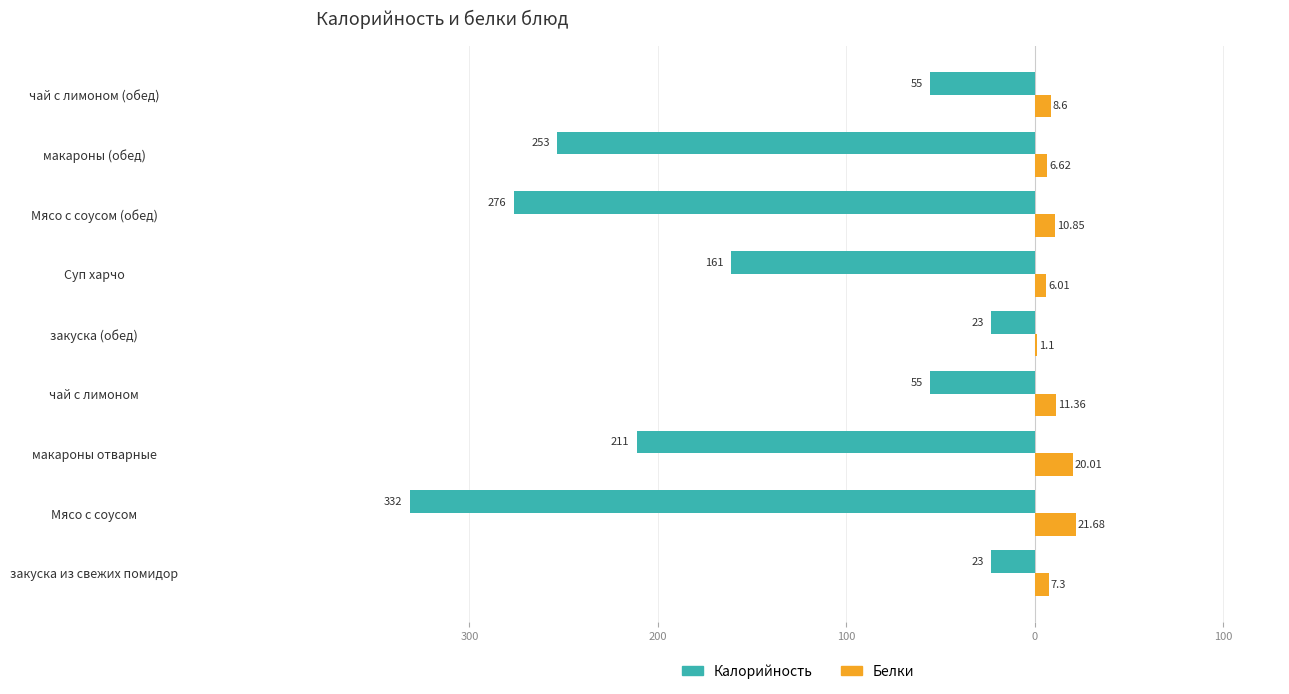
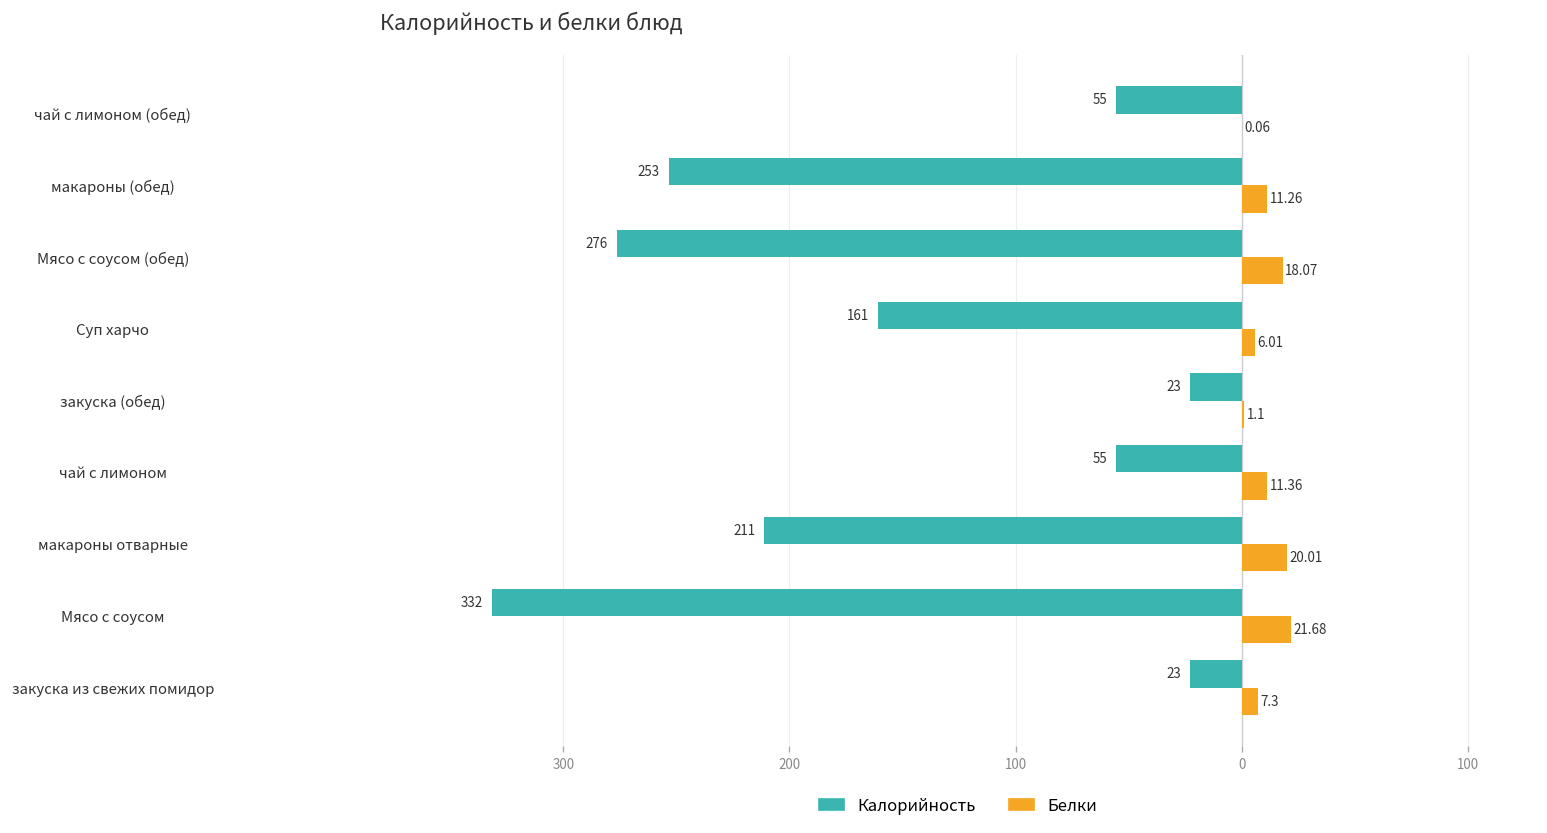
  {
    "Белки": {
-     "чай с лимоном (обед)": 8.6,
-     "макароны (обед)": 6.62,
-     "Мясо с соусом (обед)": 10.85,
+     "чай с лимоном (обед)": 0.06,
+     "макароны (обед)": 11.26,
+     "Мясо с соусом (обед)": 18.07,
      "Суп харчо": 6.01,
      "закуска (обед)": 1.1,
      "чай с лимоном": 11.36,
      "макароны отварные": 20.01,
      "Мясо с соусом": 21.68,
      "закуска из свежих помидор": 7.3
    }
  }
